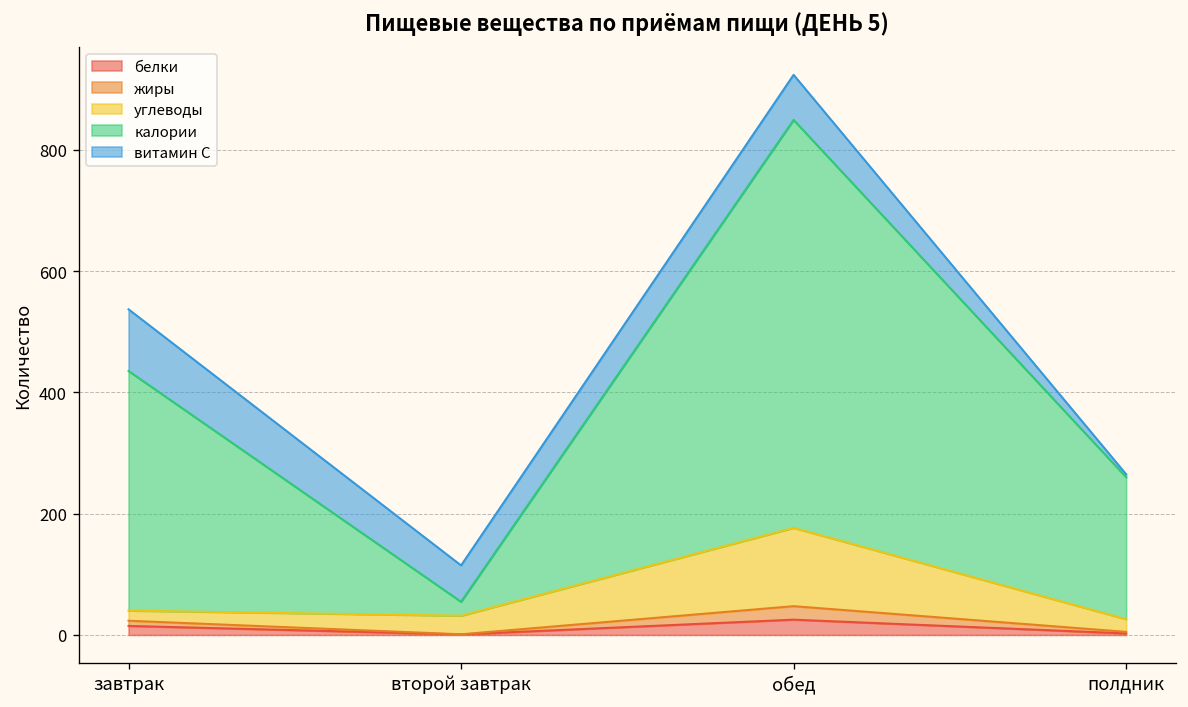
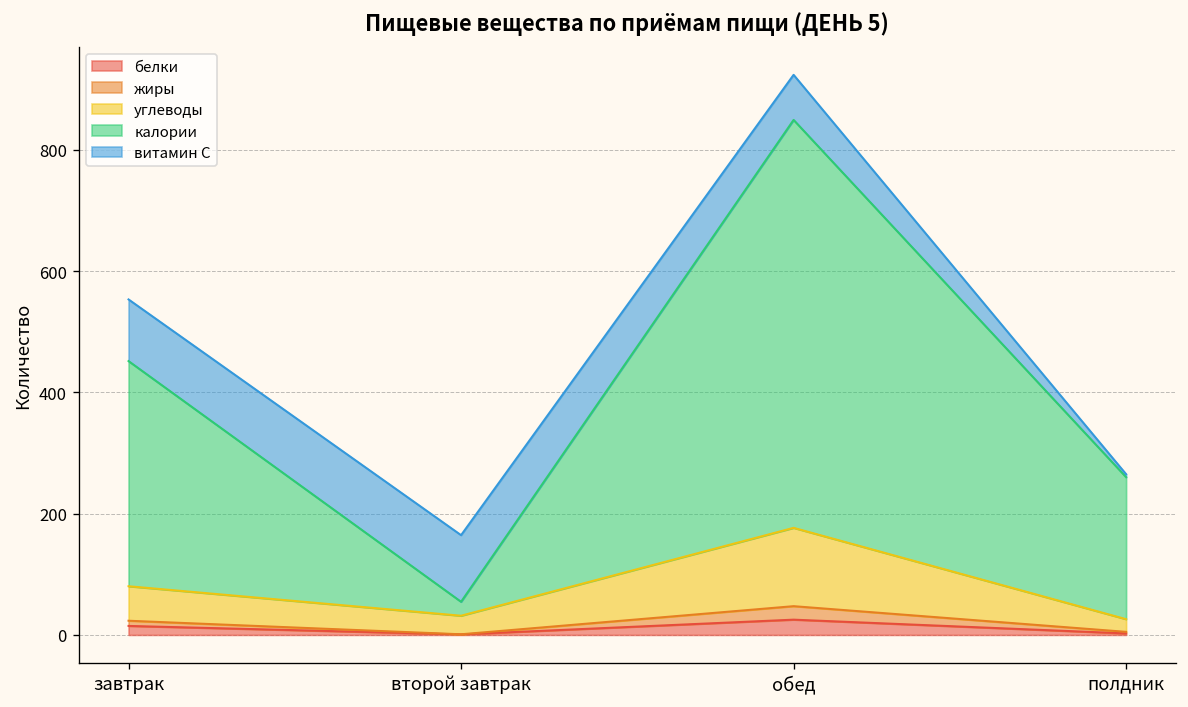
  {
    "углеводы": {
-     "завтрак": 20,
+     "завтрак": 60,
      "второй завтрак": 30,
      "обед": 130,
      "полдник": 20
    },
    "калории": {
-     "завтрак": 400,
+     "завтрак": 370,
      "второй завтрак": 20,
      "обед": 670
    },
    "витамин С": {
      "завтрак": 100,
-     "второй завтрак": 60,
+     "второй завтрак": 110,
      "обед": 70
    }
  }
